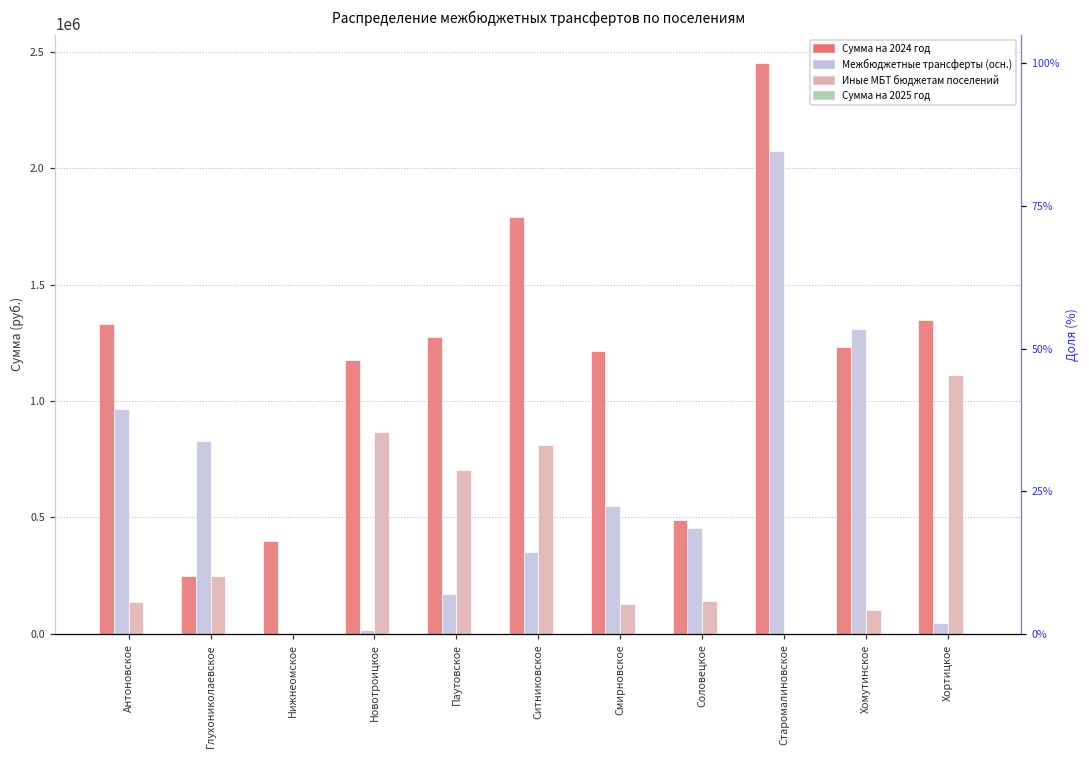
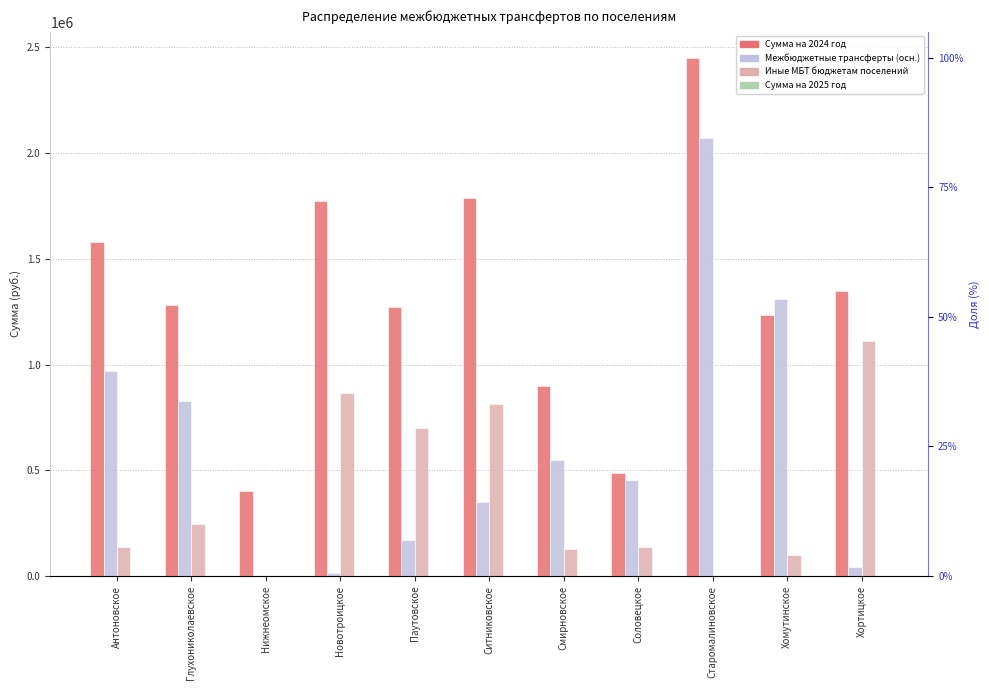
  {
    "Сумма на 2024 год": {
-     "Антоновское": 1330000,
-     "Глухониколаевское": 250000,
+     "Антоновское": 1580000,
+     "Глухониколаевское": 1280000,
      "Нижнеомское": 400000,
-     "Новотроицкое": 1180000,
+     "Новотроицкое": 1770000,
      "Паутовское": 1270000,
      "Ситниковское": 1790000,
-     "Смирновское": 1210000,
+     "Смирновское": 900000,
      "Соловецкое": 490000,
      "Старомалиновское": 2450000,
      "Хомутинское": 1230000,
      "Хортицкое": 1350000
    }
  }
